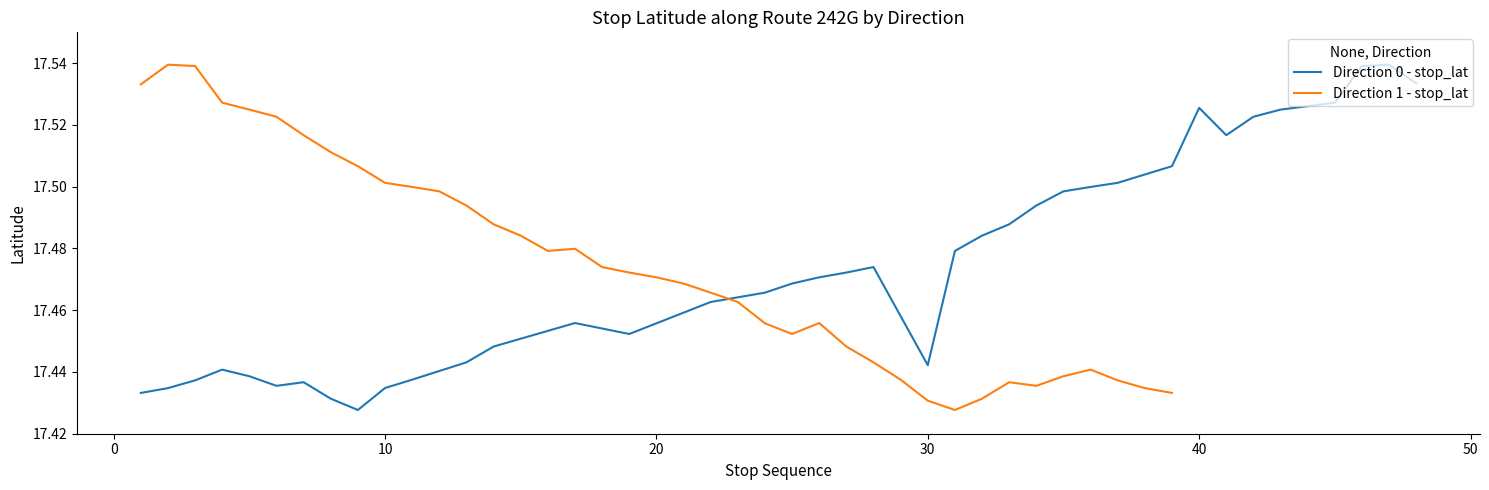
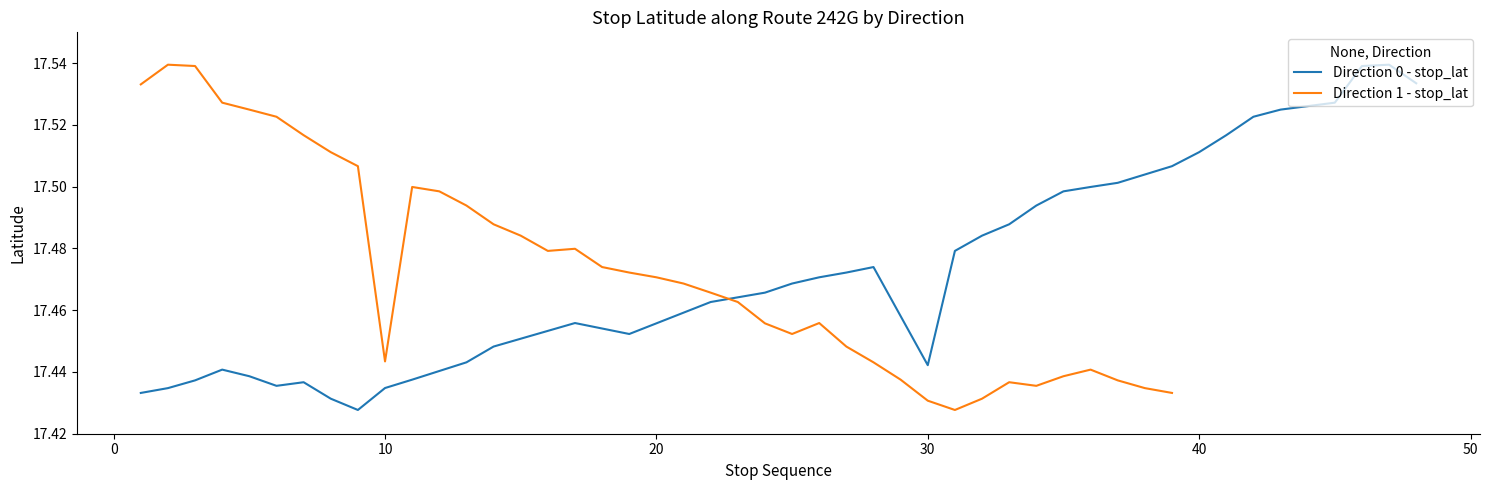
  {
    "Direction 0 - stop_lat": {
      "10": 17.435,
      "20": 17.456,
      "30": 17.442,
-     "40": 17.526
+     "40": 17.511
    },
    "Direction 1 - stop_lat": {
-     "10": 17.501,
+     "10": 17.443,
      "20": 17.471,
      "30": 17.431
    }
  }
